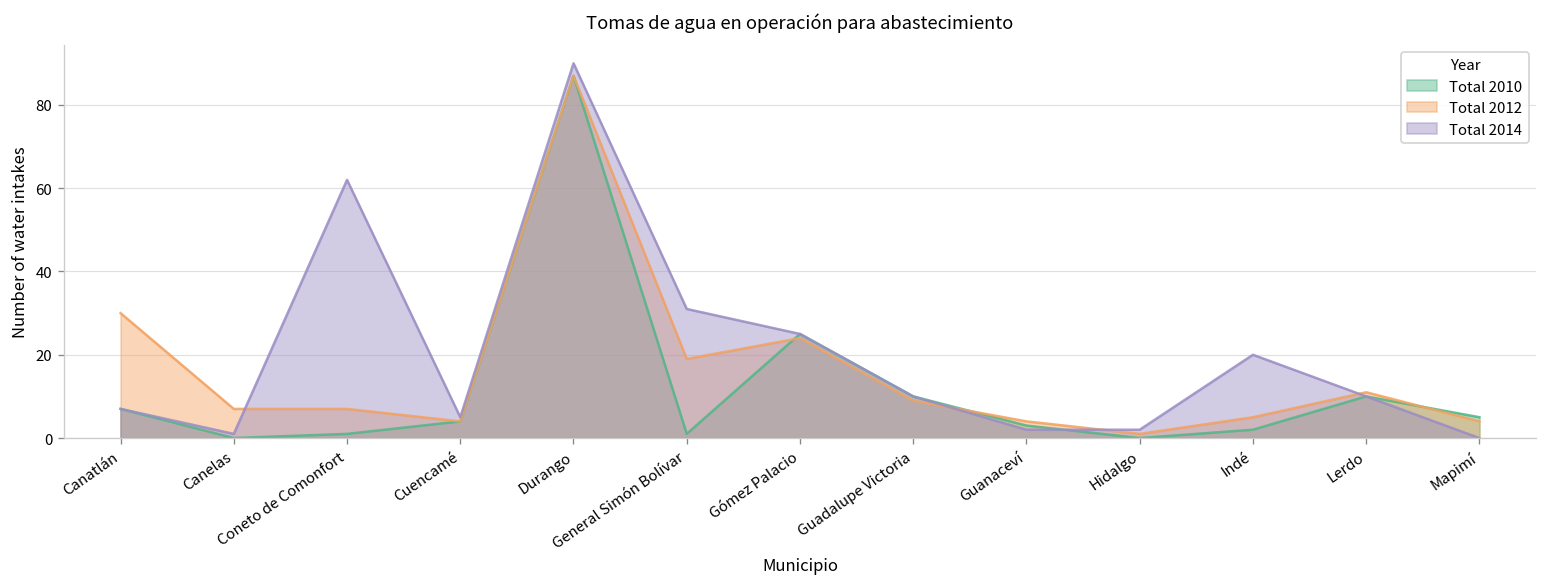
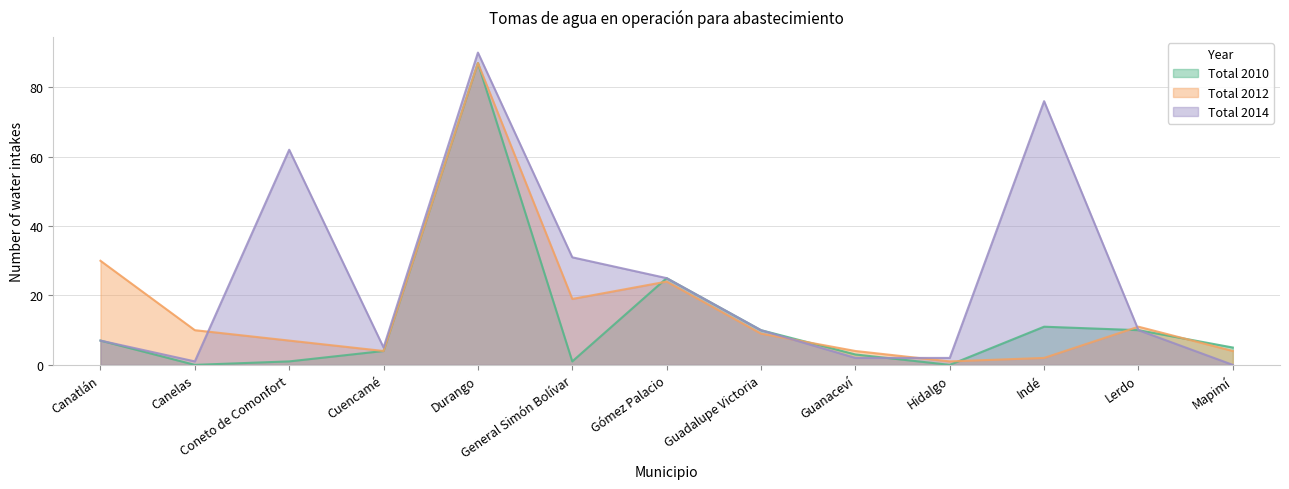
  {
    "Total 2010": {
      "Canelas": 0,
      "Coneto de Comonfort": 1,
      "General Simón Bolívar": 1,
      "Guanaceví": 3,
      "Hidalgo": 0,
-     "Indé": 2,
+     "Indé": 11,
      "Mapimí": 5
    },
    "Total 2012": {
      "Canatlán": 30,
-     "Canelas": 7,
+     "Canelas": 10,
      "Coneto de Comonfort": 7,
      "General Simón Bolívar": 19,
      "Gómez Palacio": 24,
      "Guadalupe Victoria": 9,
      "Guanaceví": 4,
      "Hidalgo": 1,
-     "Indé": 5,
+     "Indé": 2,
      "Lerdo": 11,
      "Mapimí": 4
    },
    "Total 2014": {
      "Canelas": 1,
      "Coneto de Comonfort": 62,
      "Cuencamé": 5,
      "Durango": 90,
      "General Simón Bolívar": 31,
      "Guanaceví": 2,
      "Hidalgo": 2,
-     "Indé": 20,
+     "Indé": 76,
      "Mapimí": 0
    }
  }
